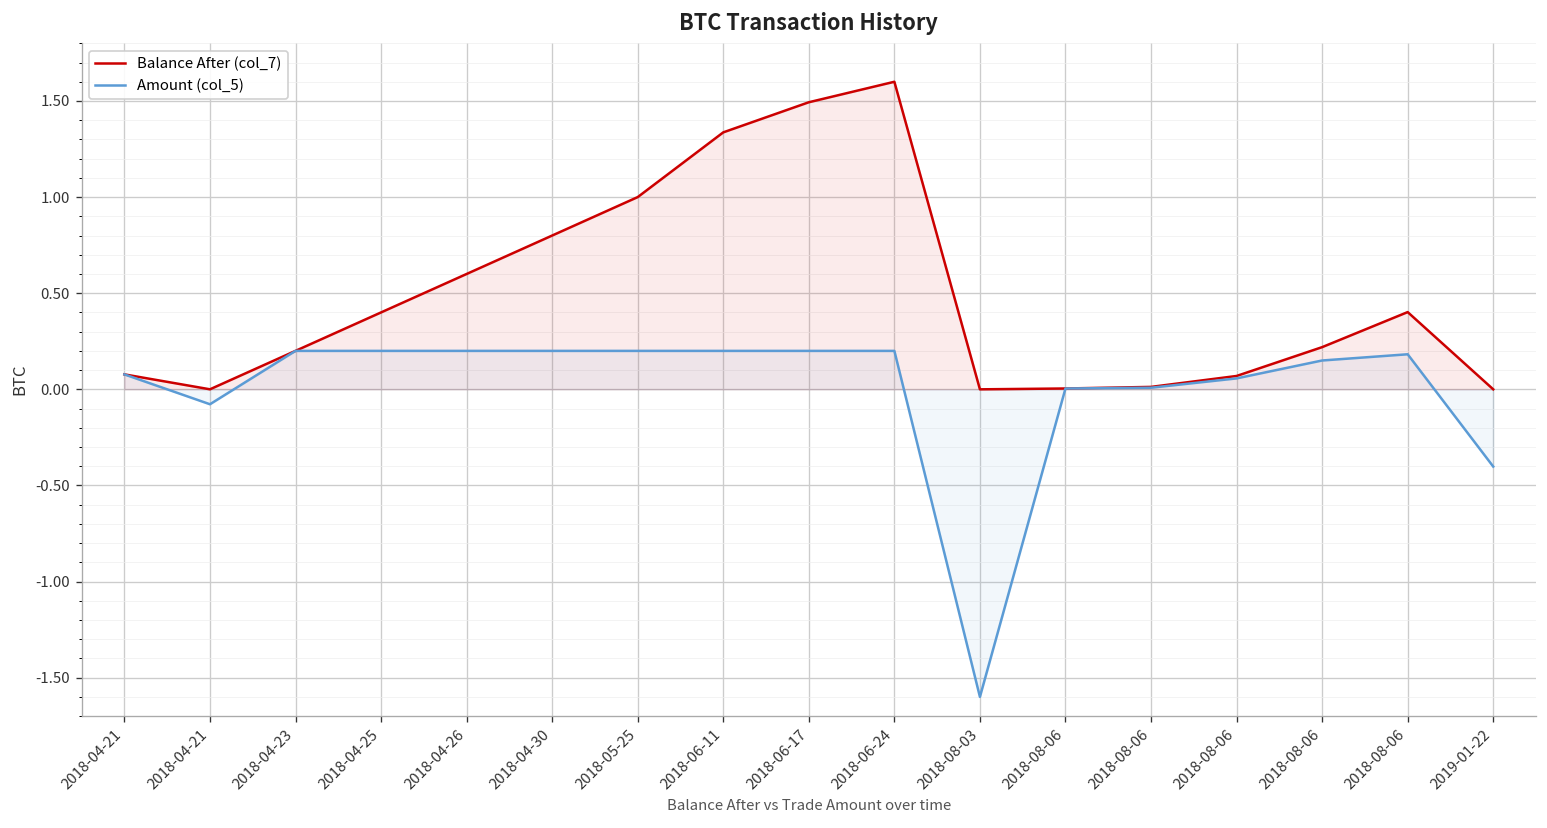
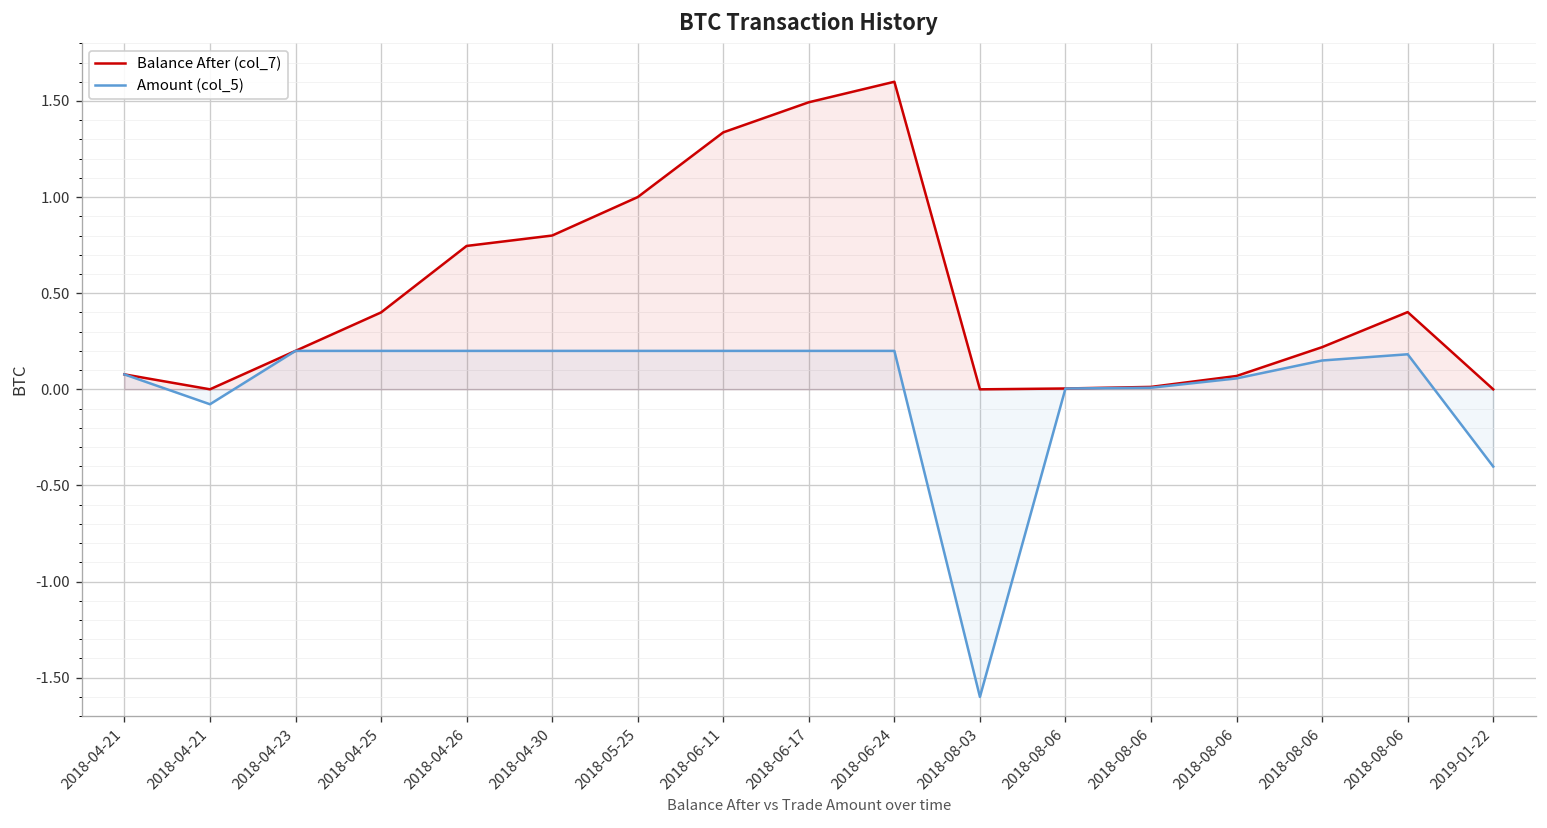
  {
    "Balance After (col_7)": {
      "2018-04-25": 0.40,
-     "2018-04-26": 0.60,
+     "2018-04-26": 0.75,
      "2018-04-30": 0.80,
      "2018-05-25": 1.00,
      "2018-06-11": 1.34,
      "2018-06-17": 1.49,
      "2018-06-24": 1.60
    }
  }
